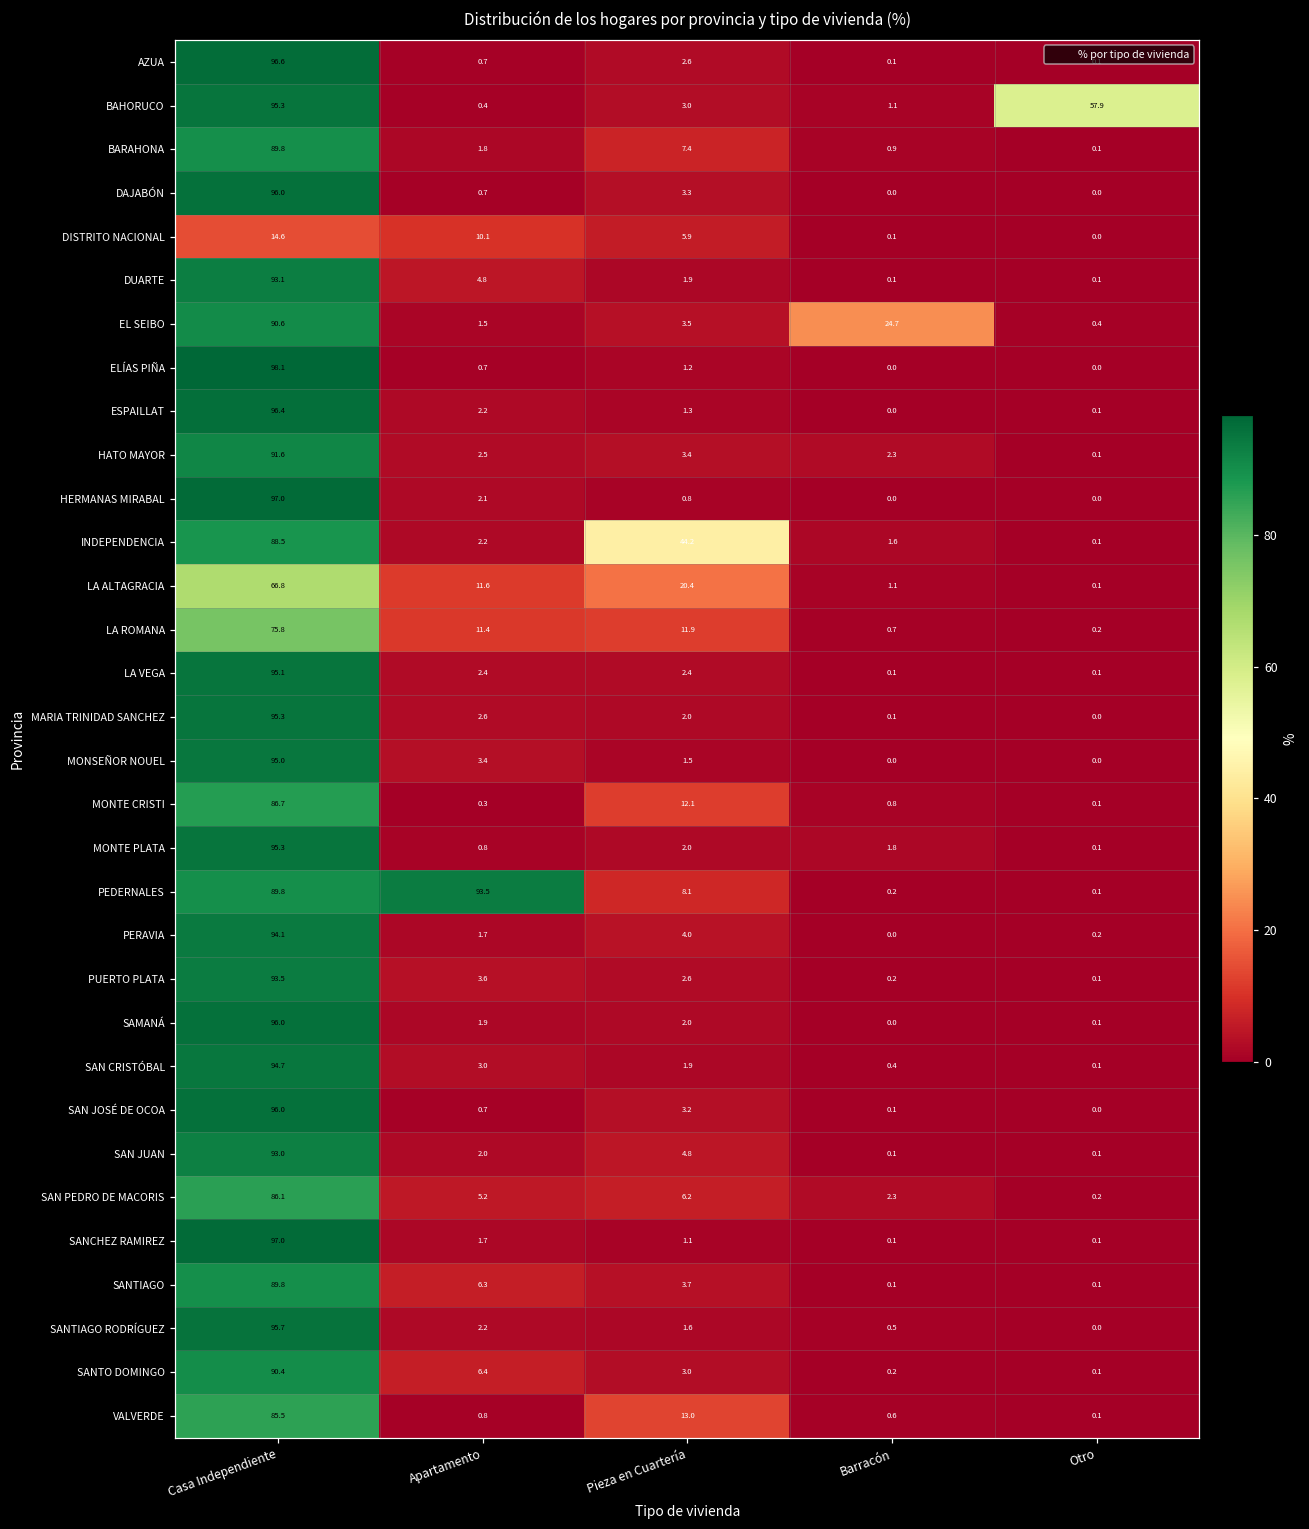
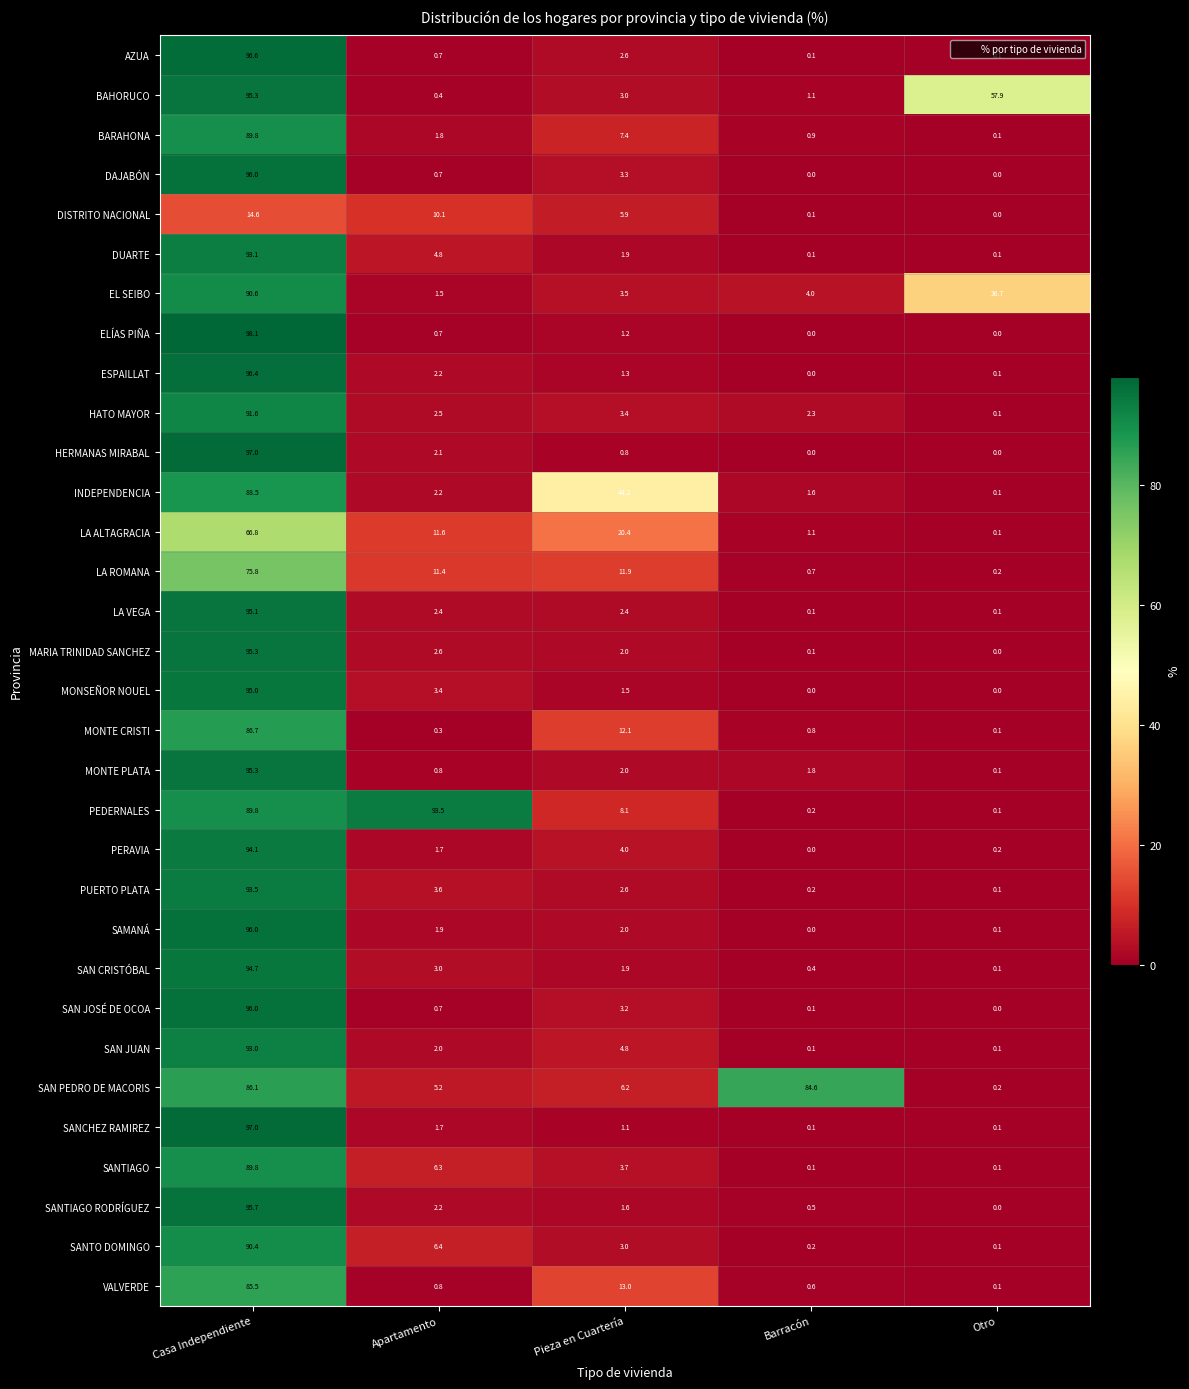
  {
    "AZUA": {
      "Casa Independiente": 96.6,
      "Apartamento": 0.7,
      "Pieza en Cuartería": 2.6,
      "Barracón": 0.1
    },
    "BAHORUCO": {
      "Casa Independiente": 95.3,
      "Apartamento": 0.4,
      "Pieza en Cuartería": 3.0,
      "Barracón": 1.1,
      "Otro": 57.9
    },
    "BARAHONA": {
      "Casa Independiente": 89.8,
      "Apartamento": 1.8,
      "Pieza en Cuartería": 7.4,
      "Barracón": 0.9,
      "Otro": 0.1
    },
    "DAJABÓN": {
      "Casa Independiente": 96.0,
      "Apartamento": 0.7,
      "Pieza en Cuartería": 3.3,
      "Barracón": 0.0,
      "Otro": 0.0
    },
    "DISTRITO NACIONAL": {
      "Casa Independiente": 14.6,
      "Apartamento": 10.1,
      "Pieza en Cuartería": 5.9,
      "Barracón": 0.1,
      "Otro": 0.0
    },
    "DUARTE": {
      "Casa Independiente": 93.1,
      "Apartamento": 4.8,
      "Pieza en Cuartería": 1.9,
      "Barracón": 0.1,
      "Otro": 0.1
    },
    "EL SEIBO": {
      "Casa Independiente": 90.6,
      "Apartamento": 1.5,
      "Pieza en Cuartería": 3.5,
-     "Barracón": 24.7,
-     "Otro": 0.4
+     "Barracón": 4.0,
+     "Otro": 36.7
    },
    "ELÍAS PIÑA": {
      "Casa Independiente": 98.1,
      "Apartamento": 0.7,
      "Pieza en Cuartería": 1.2,
      "Barracón": 0.0,
      "Otro": 0.0
    },
    "ESPAILLAT": {
      "Casa Independiente": 96.4,
      "Apartamento": 2.2,
      "Pieza en Cuartería": 1.3,
      "Barracón": 0.0,
      "Otro": 0.1
    },
    "HATO MAYOR": {
      "Casa Independiente": 91.6,
      "Apartamento": 2.5,
      "Pieza en Cuartería": 3.4,
      "Barracón": 2.3,
      "Otro": 0.1
    },
    "HERMANAS MIRABAL": {
      "Casa Independiente": 97.0,
      "Apartamento": 2.1,
      "Pieza en Cuartería": 0.8,
      "Barracón": 0.0,
      "Otro": 0.0
    },
    "INDEPENDENCIA": {
      "Casa Independiente": 88.5,
      "Apartamento": 2.2,
      "Pieza en Cuartería": 44.2,
      "Barracón": 1.6,
      "Otro": 0.1
    },
    "LA ALTAGRACIA": {
      "Casa Independiente": 66.8,
      "Apartamento": 11.6,
      "Pieza en Cuartería": 20.4,
      "Barracón": 1.1,
      "Otro": 0.1
    },
    "LA ROMANA": {
      "Casa Independiente": 75.8,
      "Apartamento": 11.4,
      "Pieza en Cuartería": 11.9,
      "Barracón": 0.7,
      "Otro": 0.2
    },
    "LA VEGA": {
      "Casa Independiente": 95.1,
      "Apartamento": 2.4,
      "Pieza en Cuartería": 2.4,
      "Barracón": 0.1,
      "Otro": 0.1
    },
    "MARIA TRINIDAD SANCHEZ": {
      "Casa Independiente": 95.3,
      "Apartamento": 2.6,
      "Pieza en Cuartería": 2.0,
      "Barracón": 0.1,
      "Otro": 0.0
    },
    "MONSEÑOR NOUEL": {
      "Casa Independiente": 95.0,
      "Apartamento": 3.4,
      "Pieza en Cuartería": 1.5,
      "Barracón": 0.0,
      "Otro": 0.0
    },
    "MONTE CRISTI": {
      "Casa Independiente": 86.7,
      "Apartamento": 0.3,
      "Pieza en Cuartería": 12.1,
      "Barracón": 0.8,
      "Otro": 0.1
    },
    "MONTE PLATA": {
      "Casa Independiente": 95.3,
      "Apartamento": 0.8,
      "Pieza en Cuartería": 2.0,
      "Barracón": 1.8,
      "Otro": 0.1
    },
    "PEDERNALES": {
      "Casa Independiente": 89.8,
      "Apartamento": 93.5,
      "Pieza en Cuartería": 8.1,
      "Barracón": 0.2,
      "Otro": 0.1
    },
    "PERAVIA": {
      "Casa Independiente": 94.1,
      "Apartamento": 1.7,
      "Pieza en Cuartería": 4.0,
      "Barracón": 0.0,
      "Otro": 0.2
    },
    "PUERTO PLATA": {
      "Casa Independiente": 93.5,
      "Apartamento": 3.6,
      "Pieza en Cuartería": 2.6,
      "Barracón": 0.2,
      "Otro": 0.1
    },
    "SAMANÁ": {
      "Casa Independiente": 96.0,
      "Apartamento": 1.9,
      "Pieza en Cuartería": 2.0,
      "Barracón": 0.0,
      "Otro": 0.1
    },
    "SAN CRISTÓBAL": {
      "Casa Independiente": 94.7,
      "Apartamento": 3.0,
      "Pieza en Cuartería": 1.9,
      "Barracón": 0.4,
      "Otro": 0.1
    },
    "SAN JOSÉ DE OCOA": {
      "Casa Independiente": 96.0,
      "Apartamento": 0.7,
      "Pieza en Cuartería": 3.2,
      "Barracón": 0.1,
      "Otro": 0.0
    },
    "SAN JUAN": {
      "Casa Independiente": 93.0,
      "Apartamento": 2.0,
      "Pieza en Cuartería": 4.8,
      "Barracón": 0.1,
      "Otro": 0.1
    },
    "SAN PEDRO DE MACORIS": {
      "Casa Independiente": 86.1,
      "Apartamento": 5.2,
      "Pieza en Cuartería": 6.2,
-     "Barracón": 2.3,
+     "Barracón": 84.6,
      "Otro": 0.2
    },
    "SANCHEZ RAMIREZ": {
      "Casa Independiente": 97.0,
      "Apartamento": 1.7,
      "Pieza en Cuartería": 1.1,
      "Barracón": 0.1,
      "Otro": 0.1
    },
    "SANTIAGO": {
      "Casa Independiente": 89.8,
      "Apartamento": 6.3,
      "Pieza en Cuartería": 3.7,
      "Barracón": 0.1,
      "Otro": 0.1
    },
    "SANTIAGO RODRÍGUEZ": {
      "Casa Independiente": 95.7,
      "Apartamento": 2.2,
      "Pieza en Cuartería": 1.6,
      "Barracón": 0.5,
      "Otro": 0.0
    },
    "SANTO DOMINGO": {
      "Casa Independiente": 90.4,
      "Apartamento": 6.4,
      "Pieza en Cuartería": 3.0,
      "Barracón": 0.2,
      "Otro": 0.1
    },
    "VALVERDE": {
      "Casa Independiente": 85.5,
      "Apartamento": 0.8,
      "Pieza en Cuartería": 13.0,
      "Barracón": 0.6,
      "Otro": 0.1
    }
  }
